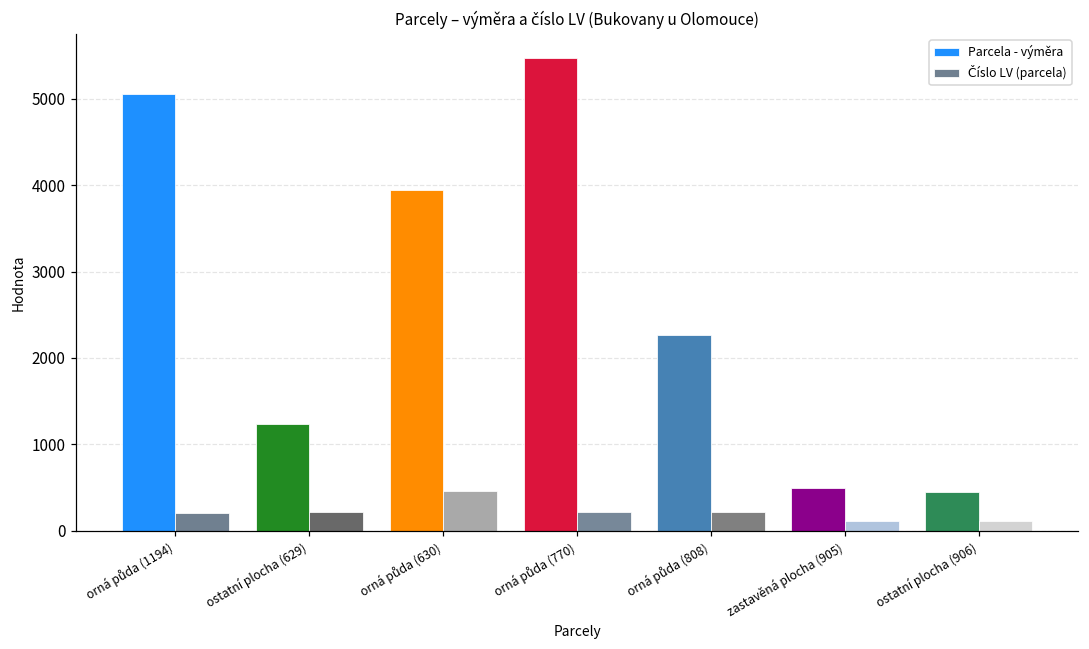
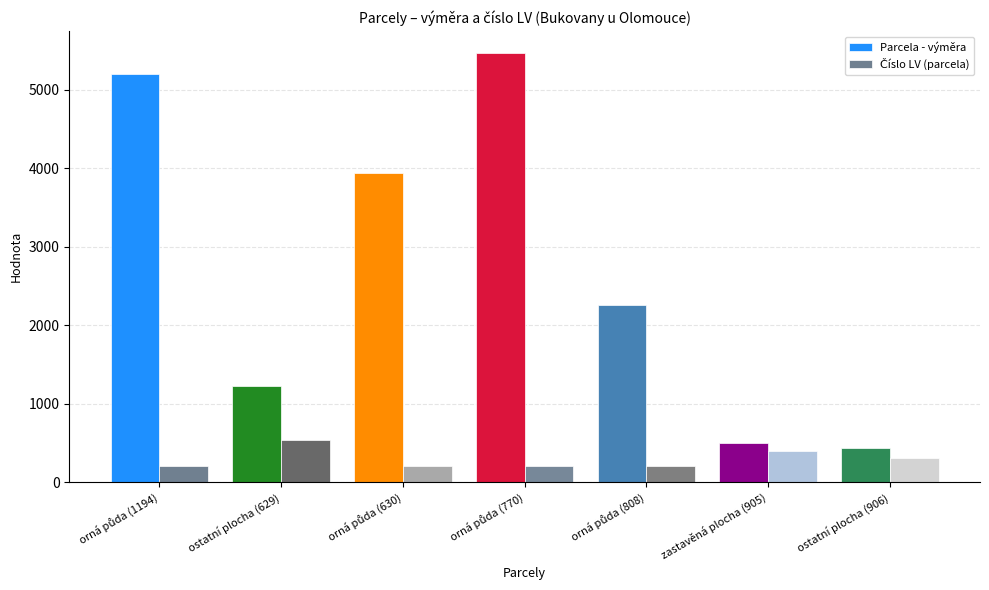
  {
    "Parcela - výměra": {
-     "orná půda (1194)": 5100,
+     "orná půda (1194)": 5200,
      "ostatní plocha (629)": 1200,
      "orná půda (630)": 3900,
      "orná půda (770)": 5500,
      "orná půda (808)": 2300,
      "zastavěná plocha (905)": 500,
      "ostatní plocha (906)": 400
    },
    "Číslo LV (parcela)": {
      "orná půda (1194)": 200,
-     "ostatní plocha (629)": 200,
-     "orná půda (630)": 500,
+     "ostatní plocha (629)": 500,
+     "orná půda (630)": 200,
      "orná půda (770)": 200,
      "orná půda (808)": 200,
-     "zastavěná plocha (905)": 100,
-     "ostatní plocha (906)": 100
+     "zastavěná plocha (905)": 400,
+     "ostatní plocha (906)": 300
    }
  }
